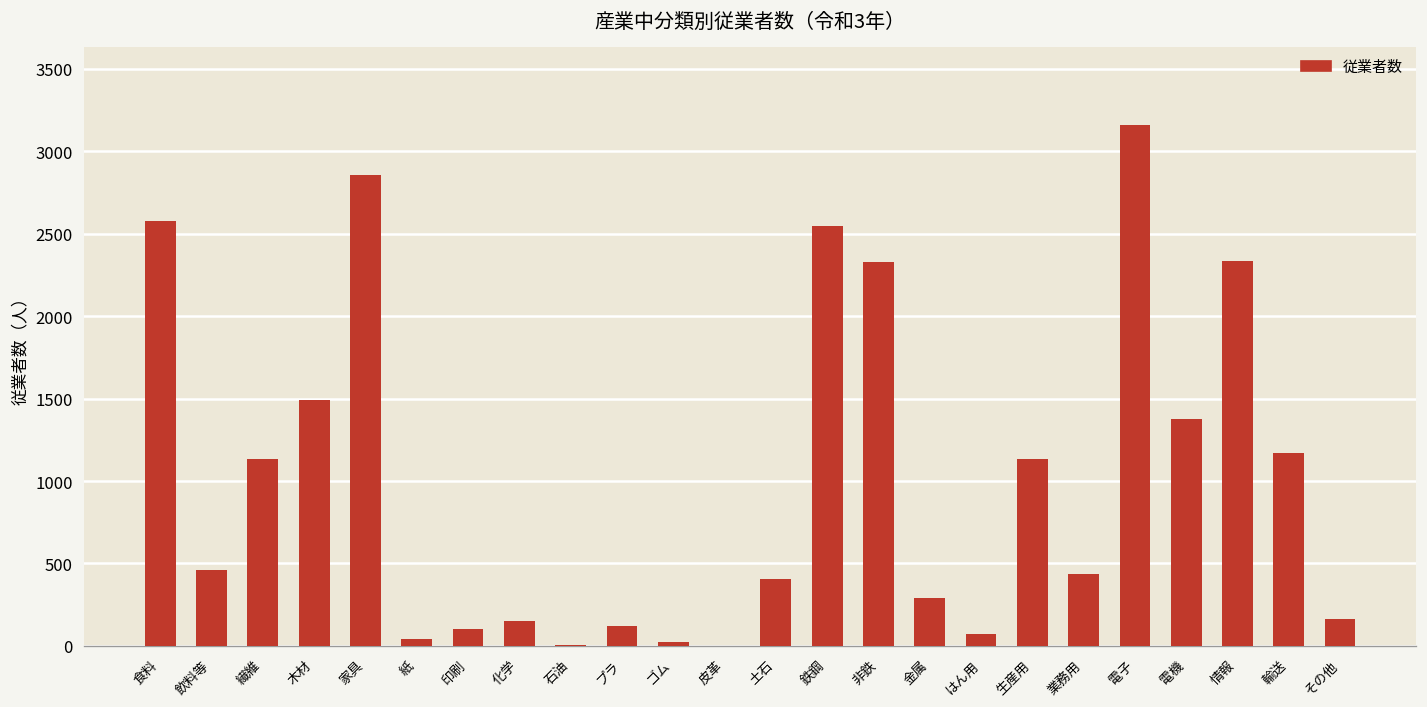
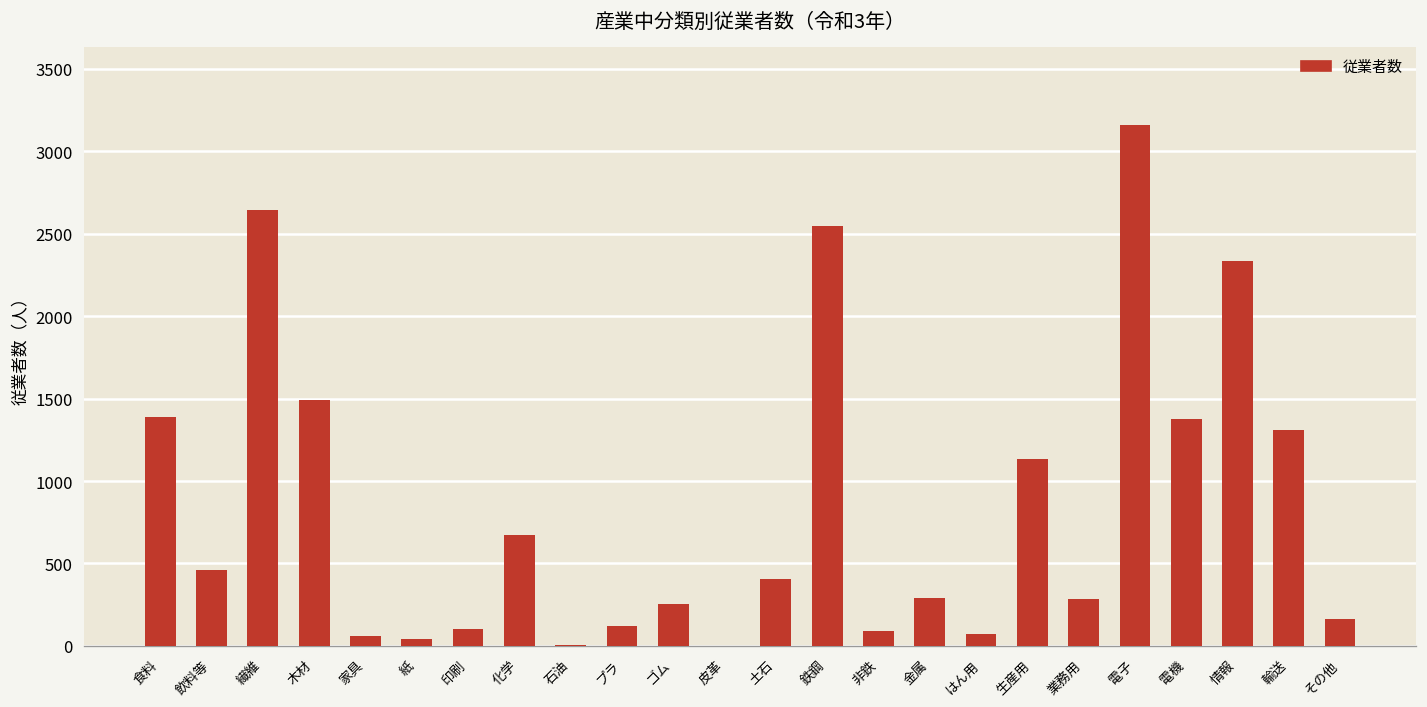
  {
-   "食料": 2580,
+   "食料": 1390,
    "飲料等": 460,
-   "繊維": 1130,
+   "繊維": 2650,
    "木材": 1490,
-   "家具": 2860,
+   "家具": 60,
    "紙": 40,
    "印刷": 100,
-   "化学": 150,
+   "化学": 670,
    "プラ": 120,
-   "ゴム": 20,
+   "ゴム": 250,
    "皮革": 0,
    "土石": 400,
    "鉄鋼": 2550,
-   "非鉄": 2330,
+   "非鉄": 90,
    "金属": 290,
    "はん用": 70,
    "生産用": 1130,
-   "業務用": 440,
+   "業務用": 280,
    "電子": 3160,
    "電機": 1380,
    "情報": 2330,
-   "輸送": 1170,
+   "輸送": 1310,
    "その他": 160
  }
